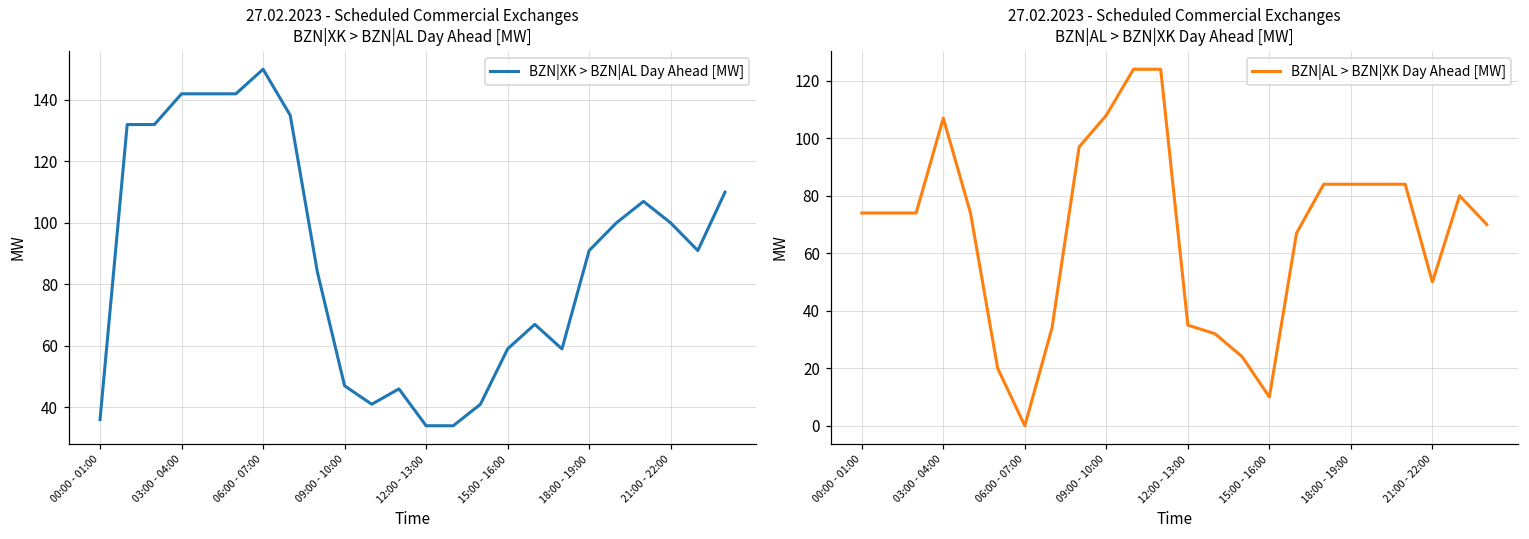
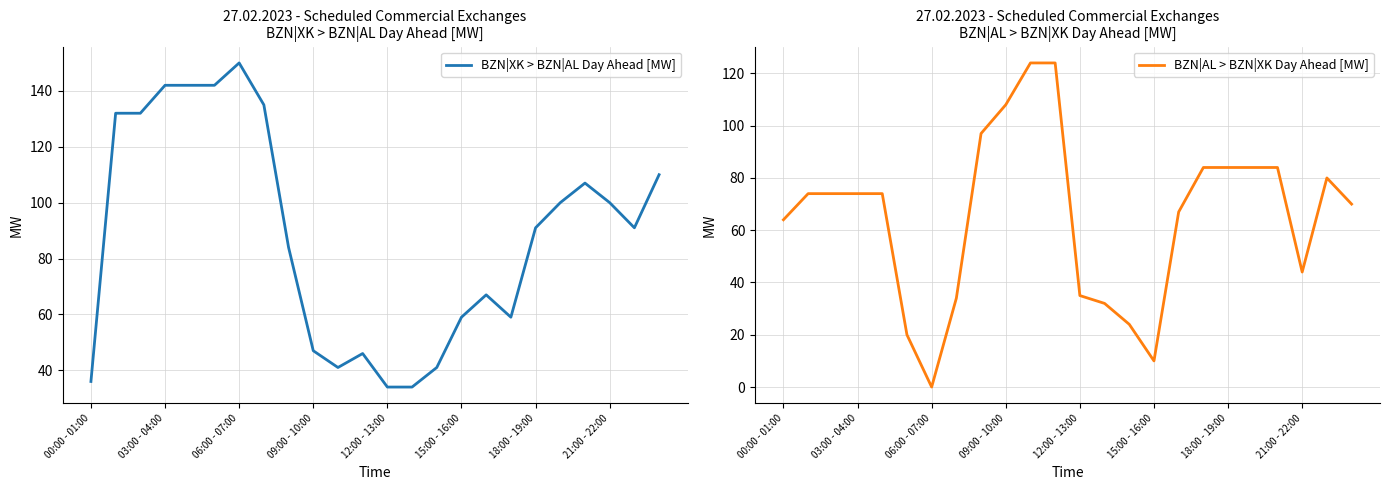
  {
    "27.02.2023 - Scheduled Commercial Exchanges BZN|XK > BZN|AL Day Ahead [MW]": {
      "00:00 - 01:00": 36,
      "03:00 - 04:00": 142,
      "06:00 - 07:00": 150,
      "09:00 - 10:00": 47,
      "12:00 - 13:00": 34,
      "15:00 - 16:00": 59,
      "18:00 - 19:00": 91,
      "21:00 - 22:00": 100
    },
    "27.02.2023 - Scheduled Commercial Exchanges BZN|AL > BZN|XK Day Ahead [MW]": {
-     "00:00 - 01:00": 74,
-     "03:00 - 04:00": 107,
+     "00:00 - 01:00": 64,
+     "03:00 - 04:00": 74,
      "06:00 - 07:00": 0,
      "09:00 - 10:00": 108,
      "12:00 - 13:00": 35,
      "15:00 - 16:00": 10,
      "18:00 - 19:00": 84,
-     "21:00 - 22:00": 50
+     "21:00 - 22:00": 44
    }
  }
